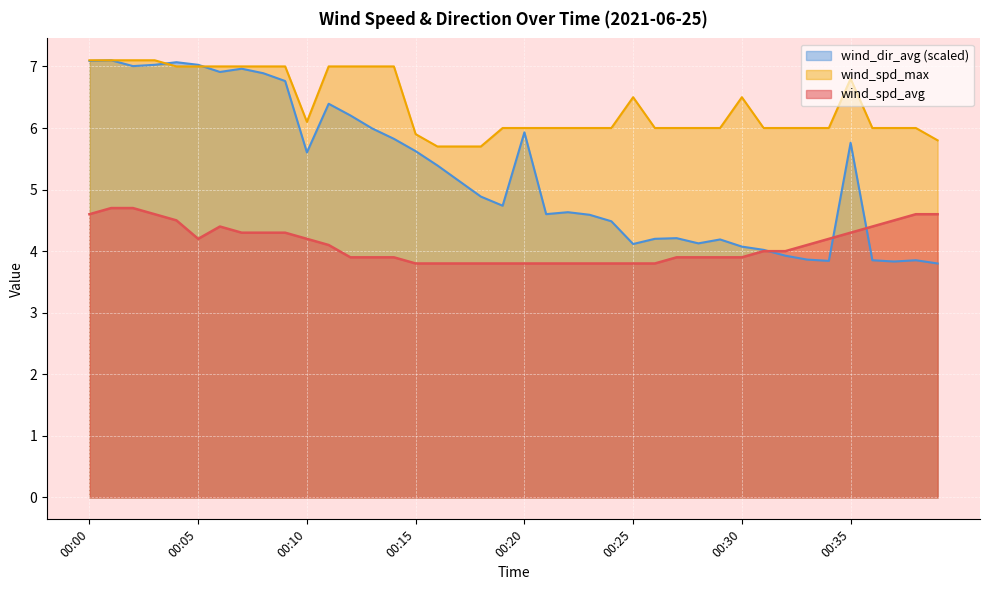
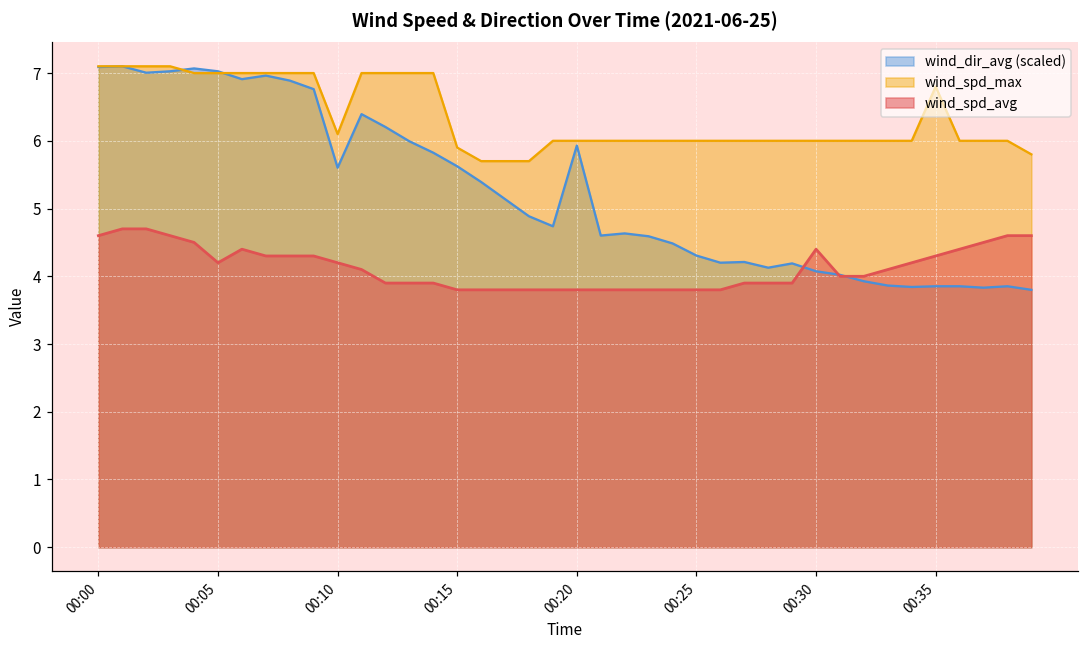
  {
    "wind_dir_avg (scaled)": {
      "00:10": 5.6,
      "00:15": 5.6,
      "00:20": 5.9,
-     "00:25": 4.1,
+     "00:25": 4.3,
      "00:30": 4.1,
-     "00:35": 5.8
+     "00:35": 3.9
    },
    "wind_spd_max": {
      "00:10": 6.1,
      "00:15": 5.9,
      "00:20": 6.0,
-     "00:25": 6.5,
-     "00:30": 6.5
+     "00:25": 6.0,
+     "00:30": 6.0
    },
    "wind_spd_avg": {
      "00:00": 4.6,
      "00:05": 4.2,
      "00:10": 4.2,
      "00:15": 3.8,
      "00:20": 3.8,
      "00:25": 3.8,
-     "00:30": 3.9,
+     "00:30": 4.4,
      "00:35": 4.3
    }
  }
